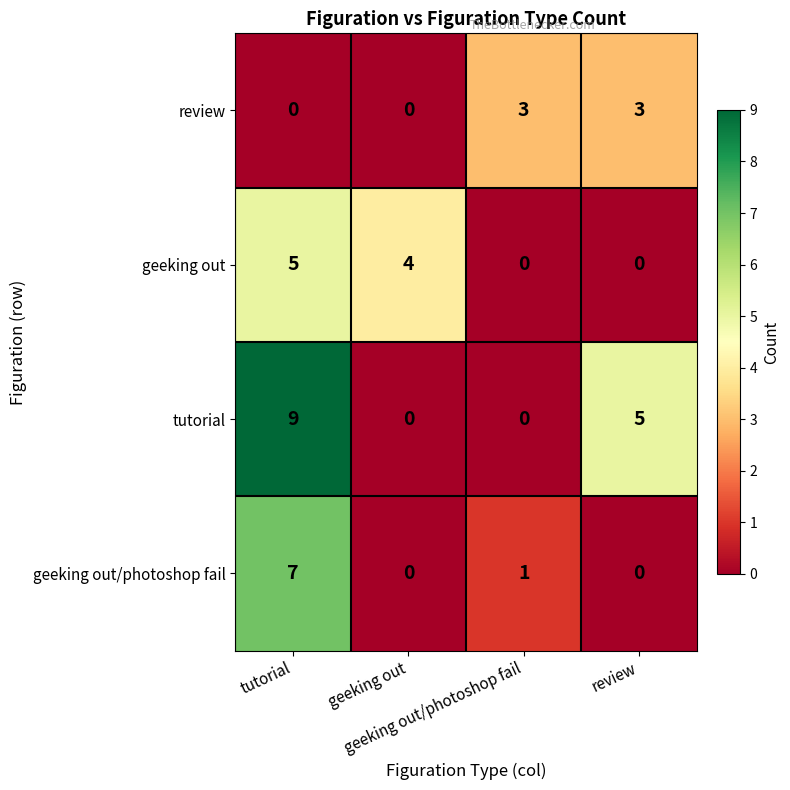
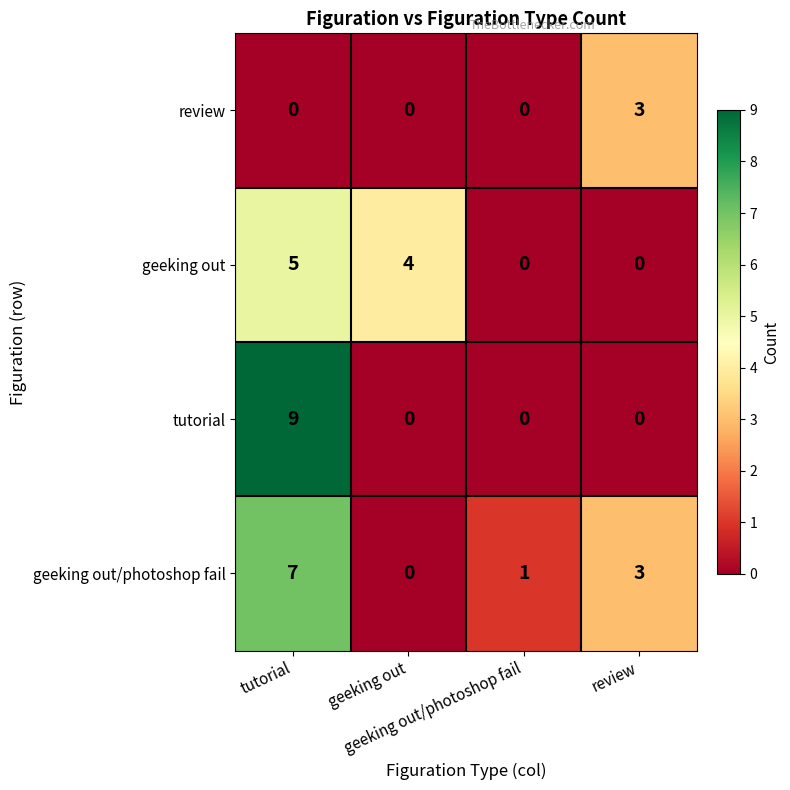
  {
    "review": {
      "tutorial": 0,
      "geeking out": 0,
-     "geeking out/photoshop fail": 3,
+     "geeking out/photoshop fail": 0,
      "review": 3
    },
    "geeking out": {
      "tutorial": 5,
      "geeking out": 4,
      "geeking out/photoshop fail": 0,
      "review": 0
    },
    "tutorial": {
      "tutorial": 9,
      "geeking out": 0,
      "geeking out/photoshop fail": 0,
-     "review": 5
+     "review": 0
    },
    "geeking out/photoshop fail": {
      "tutorial": 7,
      "geeking out": 0,
      "geeking out/photoshop fail": 1,
-     "review": 0
+     "review": 3
    }
  }
